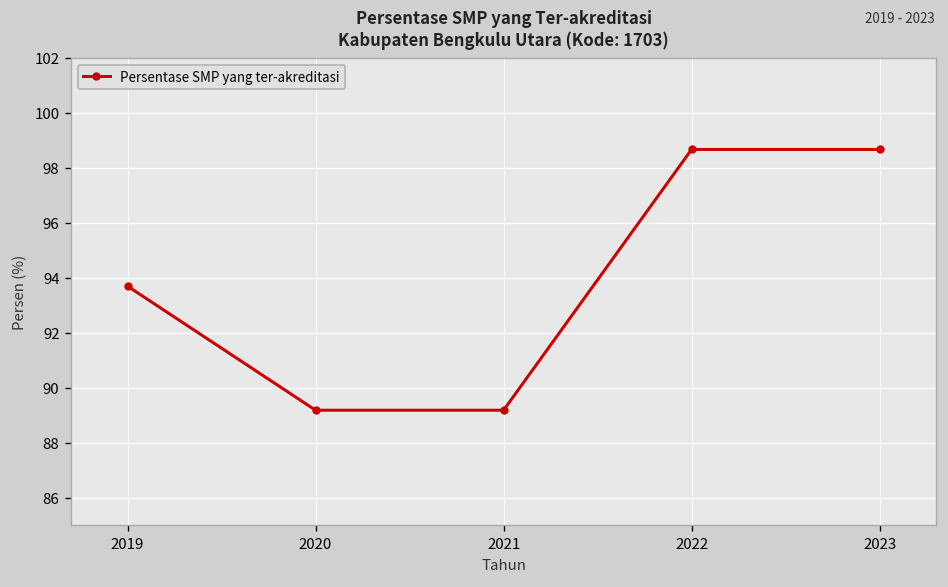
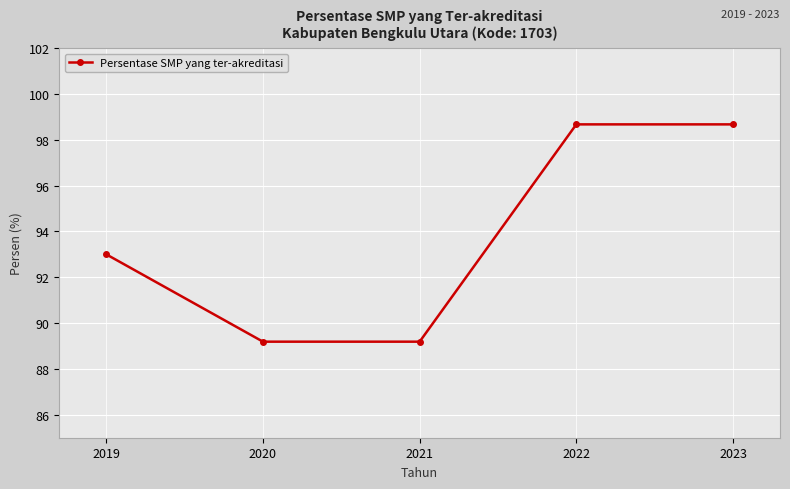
  {
-   "2019": 93.7,
+   "2019": 93.0,
    "2020": 89.2,
    "2021": 89.2,
    "2022": 98.7,
    "2023": 98.7
  }
